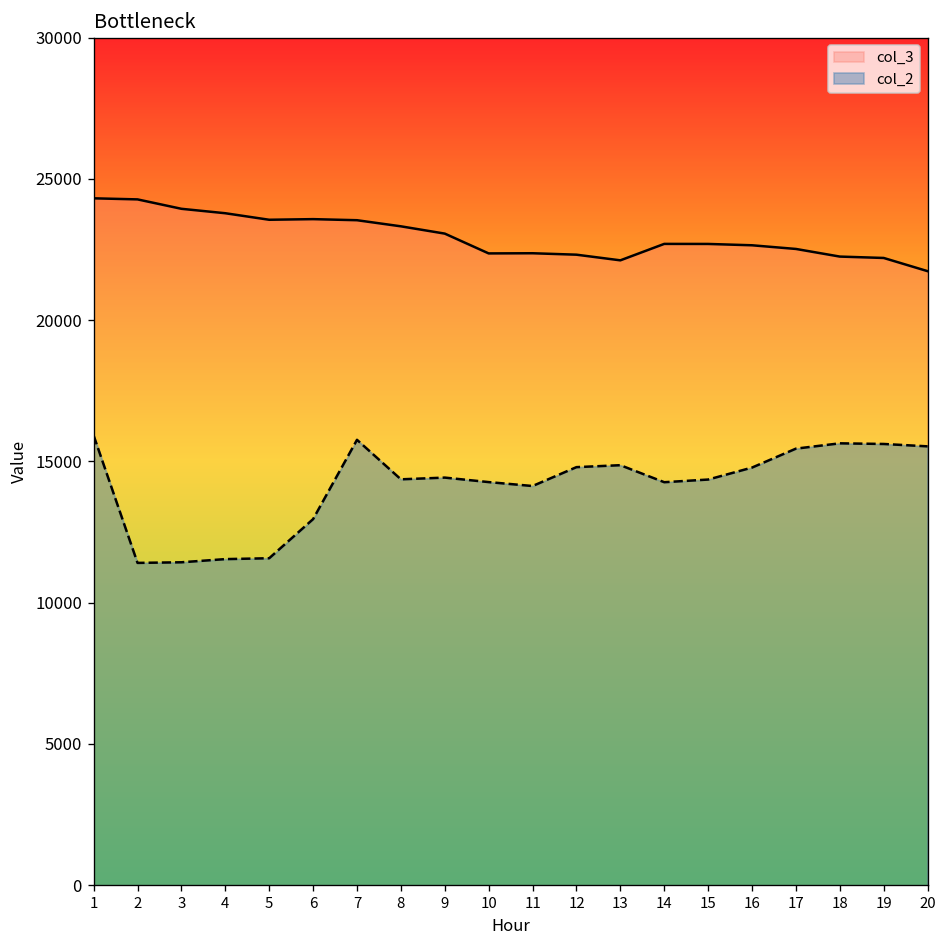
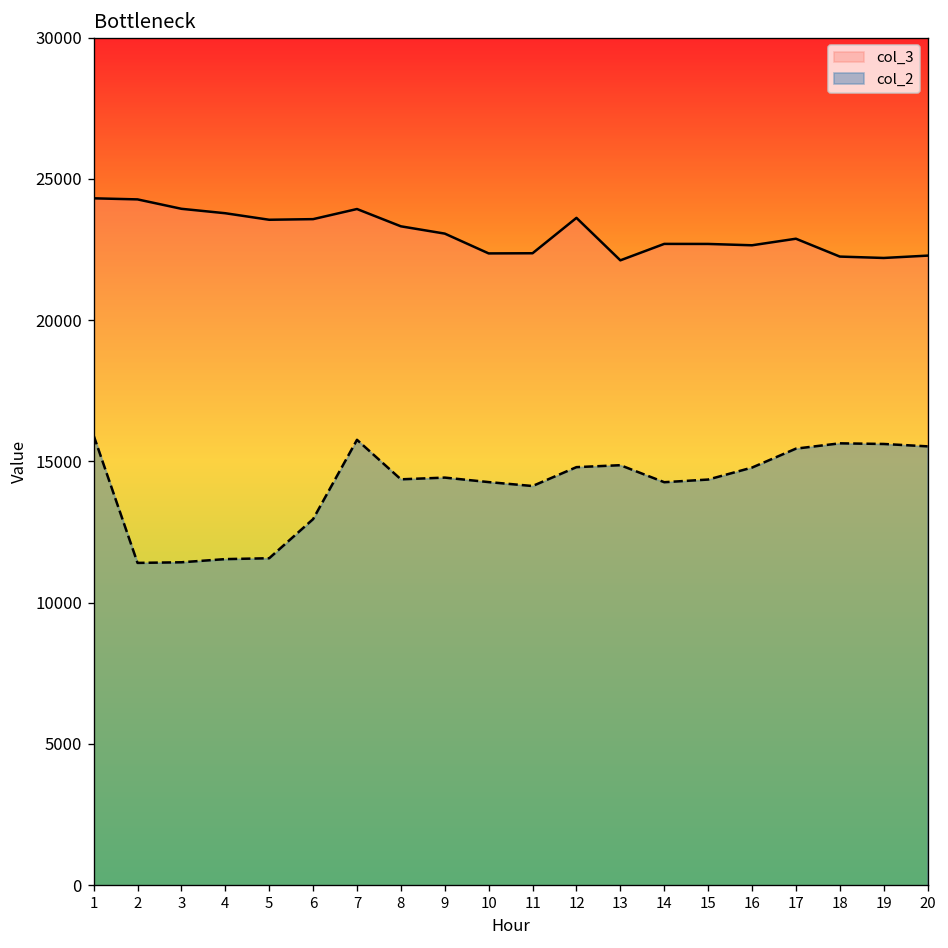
  {
    "col_3": {
      "1": 24300,
      "2": 24300,
      "3": 23900,
      "4": 23800,
      "5": 23600,
      "6": 23600,
-     "7": 23500,
+     "7": 23900,
      "8": 23300,
      "9": 23100,
      "10": 22400,
      "11": 22400,
-     "12": 22300,
+     "12": 23600,
      "13": 22100,
      "14": 22700,
      "15": 22700,
      "16": 22700,
-     "17": 22500,
+     "17": 22900,
      "18": 22300,
      "19": 22200,
-     "20": 21700
+     "20": 22300
    },
    "col_2": {
      "1": 15900,
      "2": 11400,
      "3": 11400,
      "4": 11500,
      "5": 11600,
      "6": 13000,
      "7": 15800,
      "8": 14400,
      "9": 14400,
      "10": 14300,
      "11": 14100,
      "12": 14800,
      "13": 14900,
      "14": 14300,
      "15": 14400,
      "16": 14800,
      "17": 15500,
      "18": 15600,
      "19": 15600,
      "20": 15500
    }
  }
